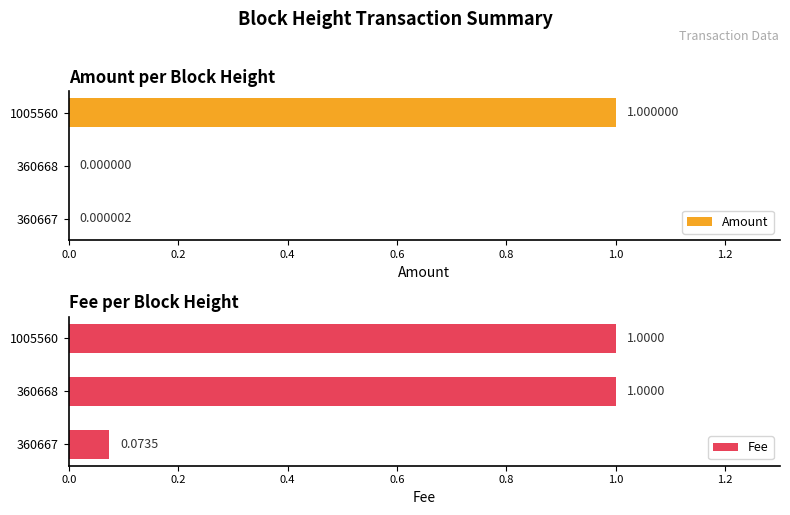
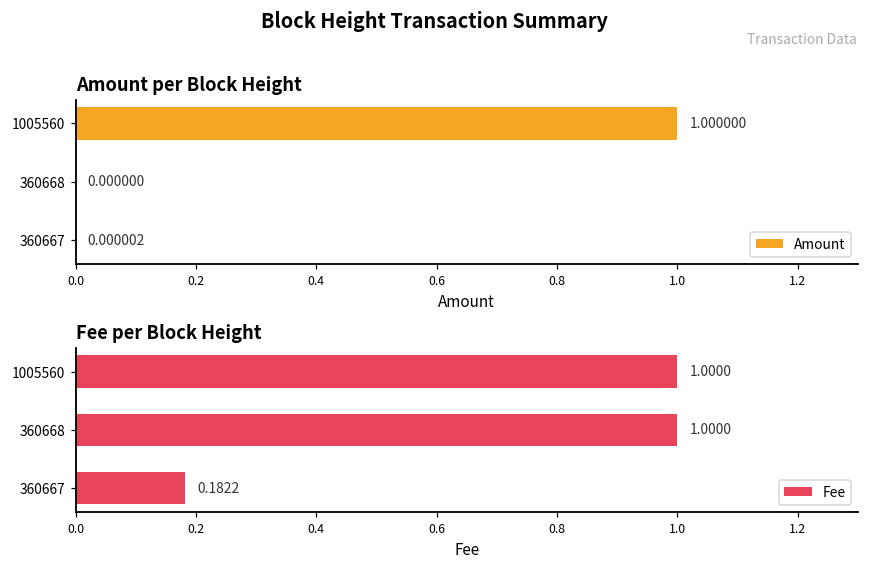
  {
    "Amount per Block Height": {
      "1005560": 1.000000,
      "360668": 0.000000,
      "360667": 0.000002
    },
    "Fee per Block Height": {
      "1005560": 1.0000,
      "360668": 1.0000,
-     "360667": 0.0735
+     "360667": 0.1822
    }
  }
